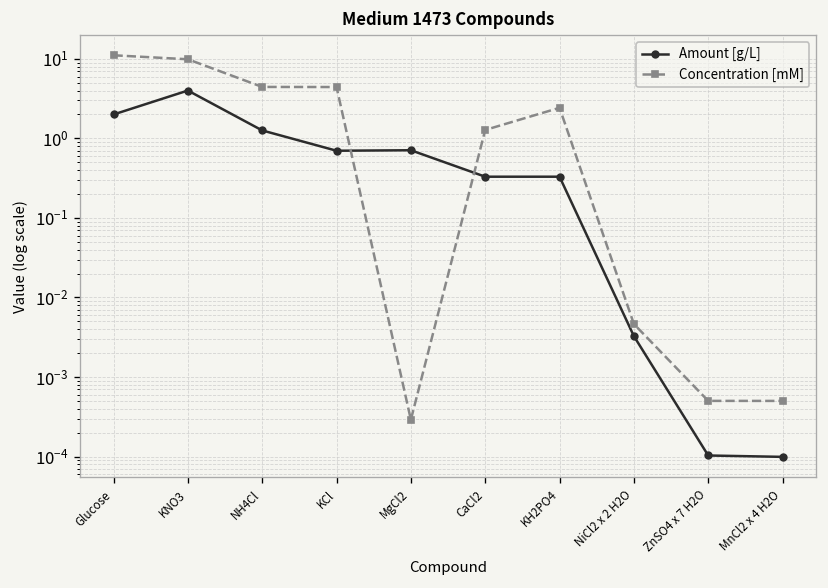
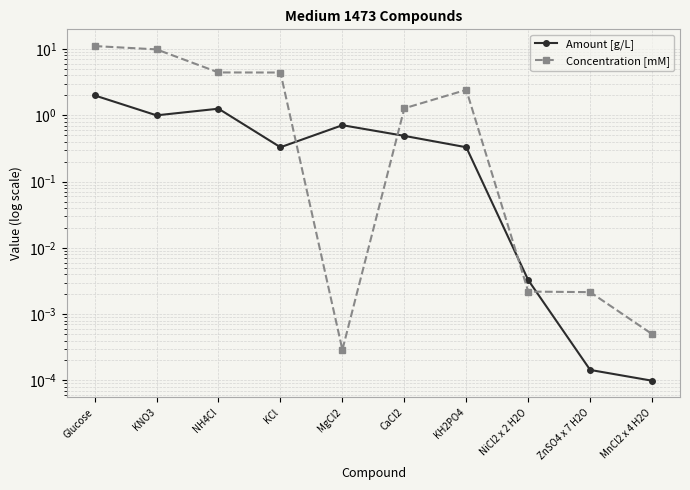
  {
    "Amount [g/L]": {
      "Glucose": 2.0,
-     "KNO3": 4,
+     "KNO3": 1,
      "NH4Cl": 1.3,
-     "KCl": 0.7,
+     "KCl": 0.3,
      "MgCl2": 0.7,
-     "CaCl2": 0.3,
+     "CaCl2": 0.5,
      "KH2PO4": 0.3,
      "NiCl2 x 2 H2O": 0.003,
-     "ZnSO4 x 7 H2O": 0.00010,
+     "ZnSO4 x 7 H2O": 0.00014,
      "MnCl2 x 4 H2O": 0.00010
    },
    "Concentration [mM]": {
      "Glucose": 11,
      "KNO3": 10,
      "NH4Cl": 4,
      "KCl": 4,
      "MgCl2": 0.0003,
      "CaCl2": 1.3,
      "KH2PO4": 2.4,
-     "NiCl2 x 2 H2O": 0.005,
-     "ZnSO4 x 7 H2O": 0.0005,
+     "NiCl2 x 2 H2O": 0.0022,
+     "ZnSO4 x 7 H2O": 0.0021,
      "MnCl2 x 4 H2O": 0.0005
    }
  }
